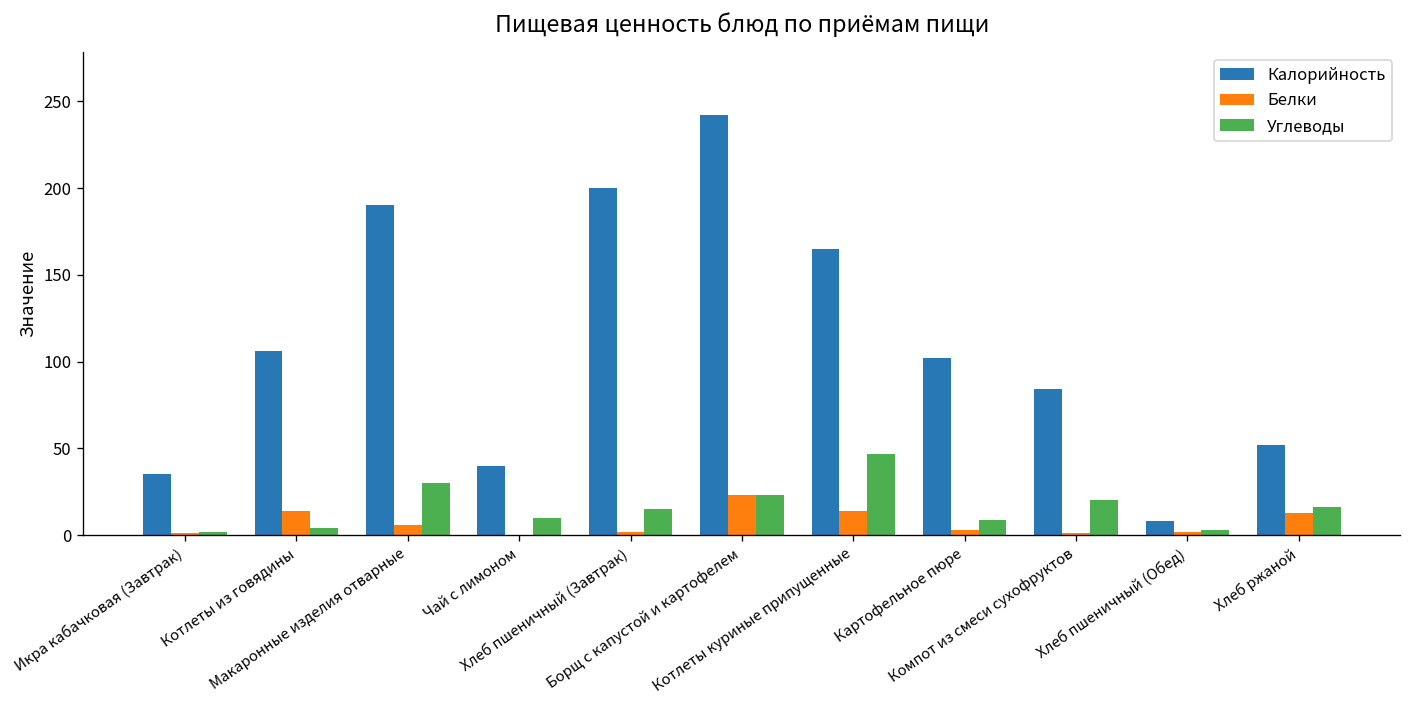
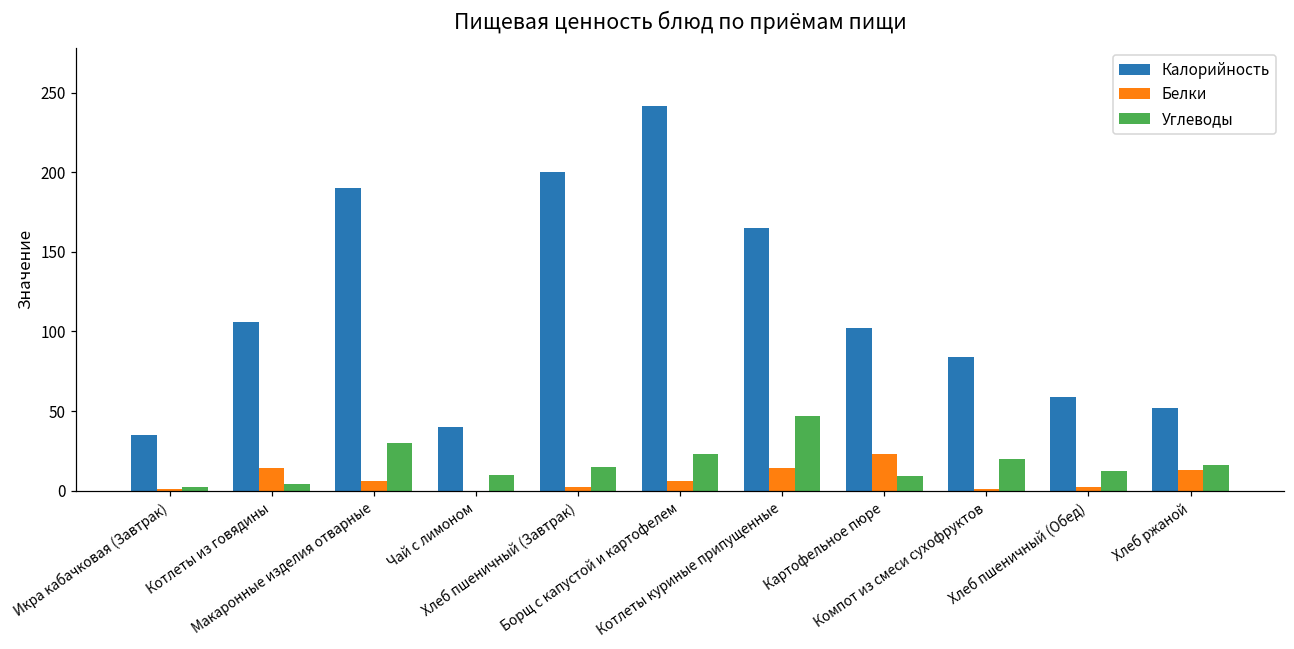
  {
    "Калорийность": {
      "Икра кабачковая (Завтрак)": 35,
      "Котлеты из говядины": 106,
      "Макаронные изделия отварные": 190,
      "Чай с лимоном": 40,
      "Хлеб пшеничный (Завтрак)": 200,
      "Борщ с капустой и картофелем": 242,
      "Котлеты куриные припущенные": 165,
      "Картофельное пюре": 102,
      "Компот из смеси сухофруктов": 84,
-     "Хлеб пшеничный (Обед)": 8,
+     "Хлеб пшеничный (Обед)": 59,
      "Хлеб ржаной": 52
    },
    "Белки": {
      "Котлеты из говядины": 14,
      "Макаронные изделия отварные": 6,
      "Чай с лимоном": 0,
      "Хлеб пшеничный (Завтрак)": 2,
-     "Борщ с капустой и картофелем": 23,
+     "Борщ с капустой и картофелем": 6,
      "Котлеты куриные припущенные": 14,
-     "Картофельное пюре": 3,
+     "Картофельное пюре": 23,
      "Хлеб пшеничный (Обед)": 2,
      "Хлеб ржаной": 13
    },
    "Углеводы": {
      "Икра кабачковая (Завтрак)": 2,
      "Котлеты из говядины": 4,
      "Макаронные изделия отварные": 30,
      "Чай с лимоном": 10,
      "Хлеб пшеничный (Завтрак)": 15,
      "Борщ с капустой и картофелем": 23,
      "Котлеты куриные припущенные": 47,
      "Картофельное пюре": 9,
      "Компот из смеси сухофруктов": 20,
-     "Хлеб пшеничный (Обед)": 3,
+     "Хлеб пшеничный (Обед)": 12,
      "Хлеб ржаной": 16
    }
  }
